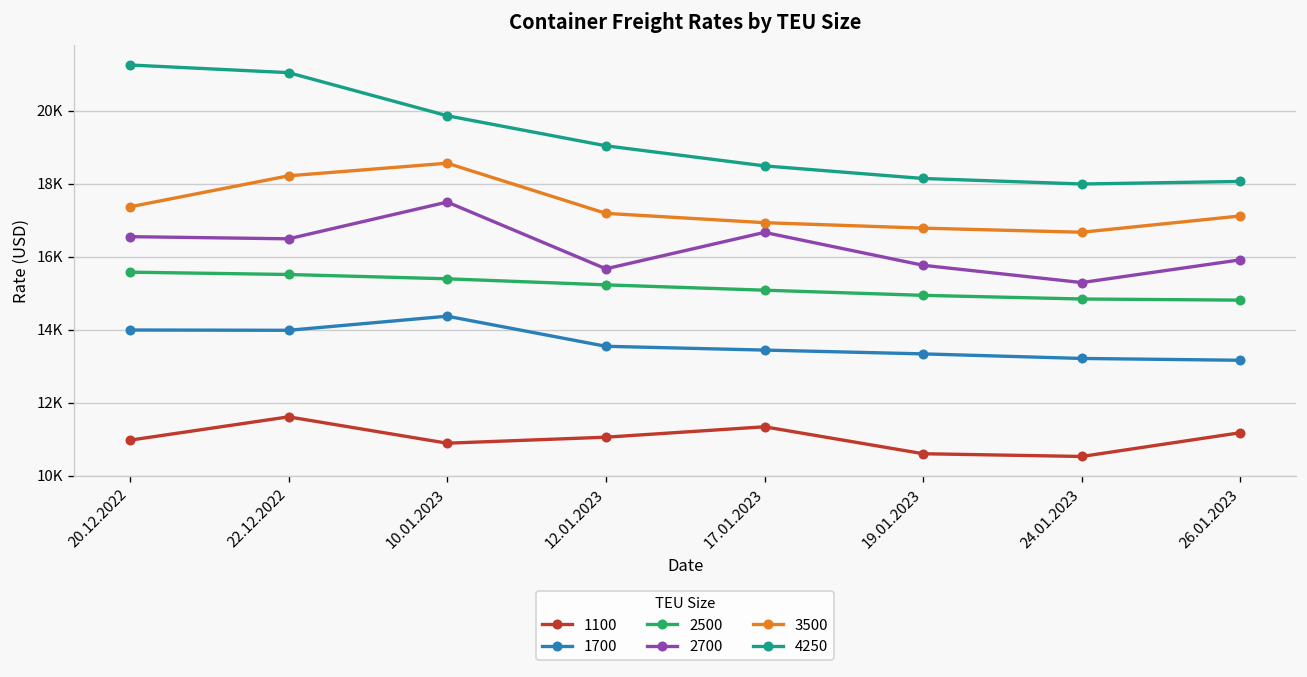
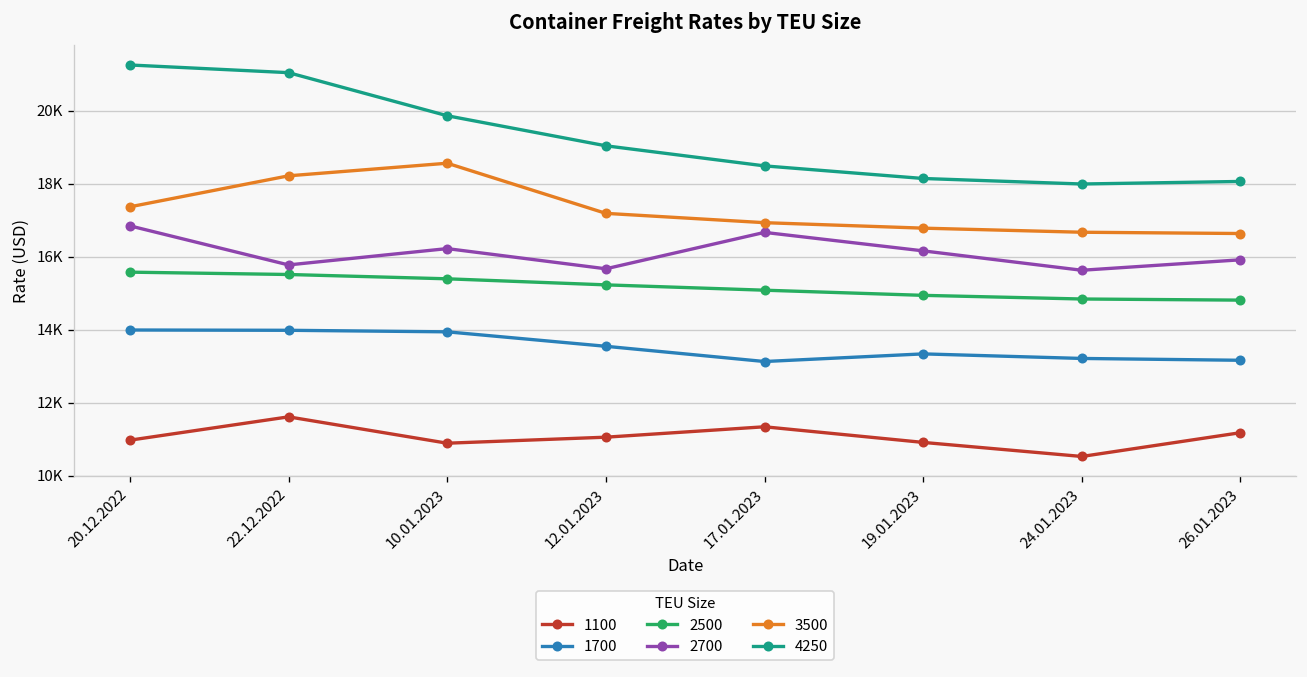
  {
    "1100": {
      "20.12.2022": 11000,
      "22.12.2022": 11600,
      "10.01.2023": 10900,
      "12.01.2023": 11100,
      "17.01.2023": 11300,
-     "19.01.2023": 10600,
+     "19.01.2023": 10900,
      "24.01.2023": 10500,
      "26.01.2023": 11200
    },
    "1700": {
      "20.12.2022": 14000,
      "22.12.2022": 14000,
-     "10.01.2023": 14400,
+     "10.01.2023": 13900,
      "12.01.2023": 13600,
-     "17.01.2023": 13400,
+     "17.01.2023": 13100,
      "19.01.2023": 13300,
      "24.01.2023": 13200,
      "26.01.2023": 13200
    },
    "2700": {
-     "20.12.2022": 16600,
-     "22.12.2022": 16500,
-     "10.01.2023": 17500,
+     "20.12.2022": 16800,
+     "22.12.2022": 15800,
+     "10.01.2023": 16200,
      "12.01.2023": 15700,
      "17.01.2023": 16700,
-     "19.01.2023": 15800,
-     "24.01.2023": 15300,
+     "19.01.2023": 16200,
+     "24.01.2023": 15600,
      "26.01.2023": 15900
    },
    "3500": {
      "20.12.2022": 17400,
      "22.12.2022": 18200,
      "10.01.2023": 18600,
      "12.01.2023": 17200,
      "17.01.2023": 16900,
      "19.01.2023": 16800,
      "24.01.2023": 16700,
-     "26.01.2023": 17100
+     "26.01.2023": 16600
    }
  }
